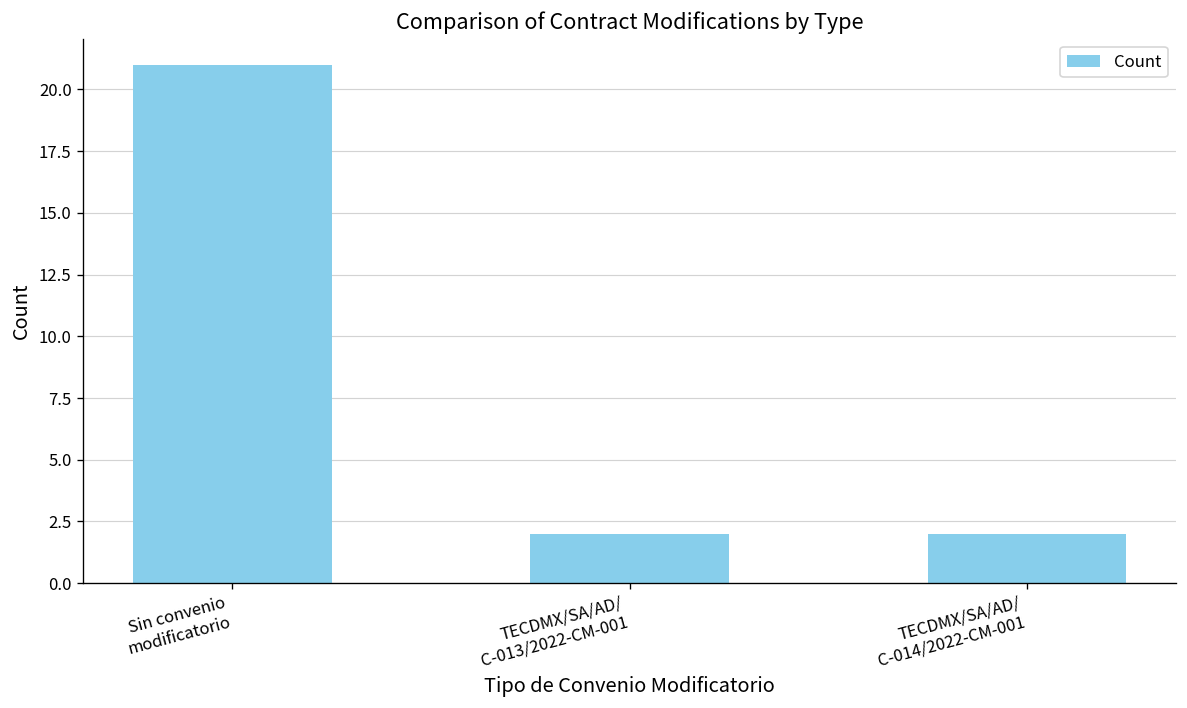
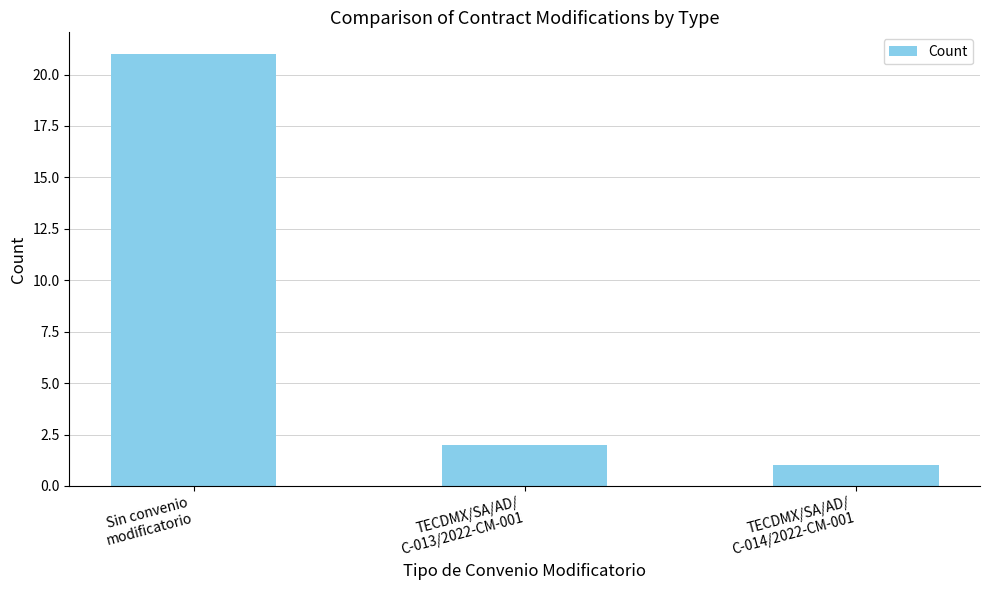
  {
    "Sin convenio modificatorio": 21,
    "TECDMX/SA/AD/ C-013/2022-CM-001": 2,
-   "TECDMX/SA/AD/ C-014/2022-CM-001": 2
+   "TECDMX/SA/AD/ C-014/2022-CM-001": 1
  }
